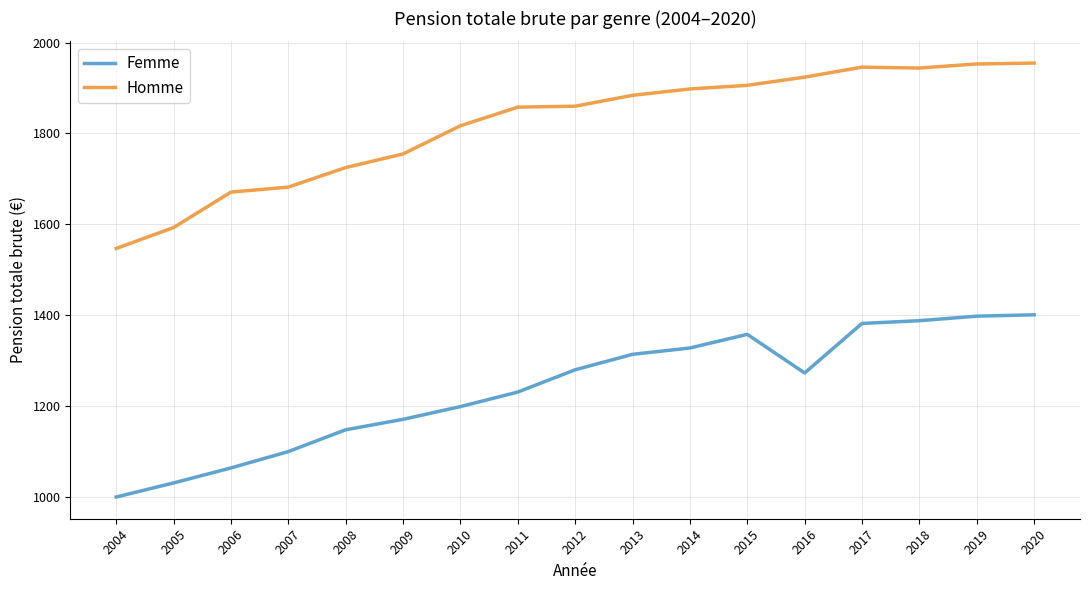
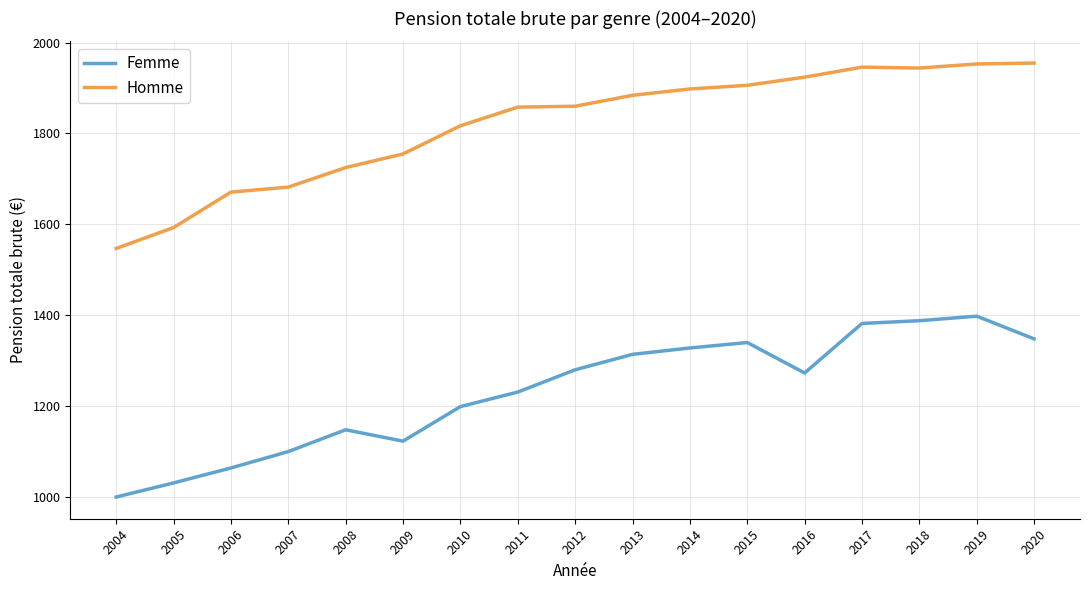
  {
    "Femme": {
      "2004": 1000,
      "2005": 1030,
      "2006": 1060,
      "2007": 1100,
      "2008": 1150,
-     "2009": 1170,
+     "2009": 1120,
      "2010": 1200,
      "2011": 1230,
      "2012": 1280,
      "2013": 1310,
      "2014": 1330,
-     "2015": 1360,
+     "2015": 1340,
      "2016": 1270,
      "2017": 1380,
      "2018": 1390,
      "2019": 1400,
-     "2020": 1400
+     "2020": 1350
    },
    "Homme": {
      "2004": 1550,
      "2005": 1590,
      "2006": 1670,
      "2007": 1680,
      "2008": 1730,
      "2009": 1760,
      "2010": 1820,
      "2011": 1860,
      "2012": 1860,
      "2013": 1880,
      "2014": 1900,
      "2015": 1910,
      "2016": 1920,
      "2017": 1950,
      "2018": 1940,
      "2019": 1950,
      "2020": 1960
    }
  }
